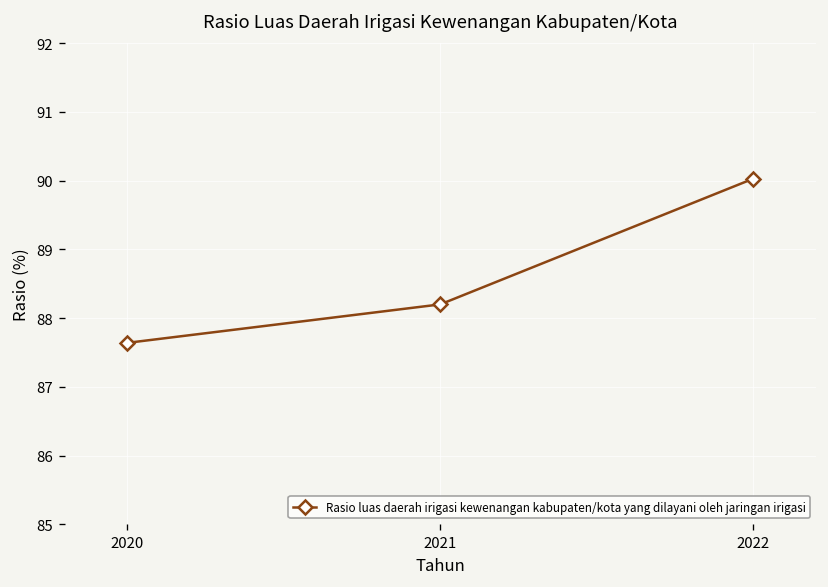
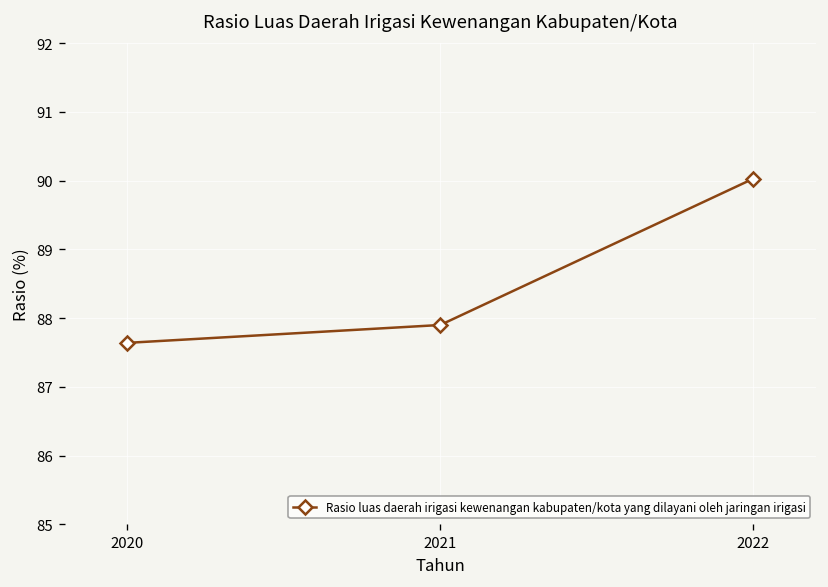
  {
    "2020": 87.6,
-   "2021": 88.2,
+   "2021": 87.9,
    "2022": 90.0
  }
